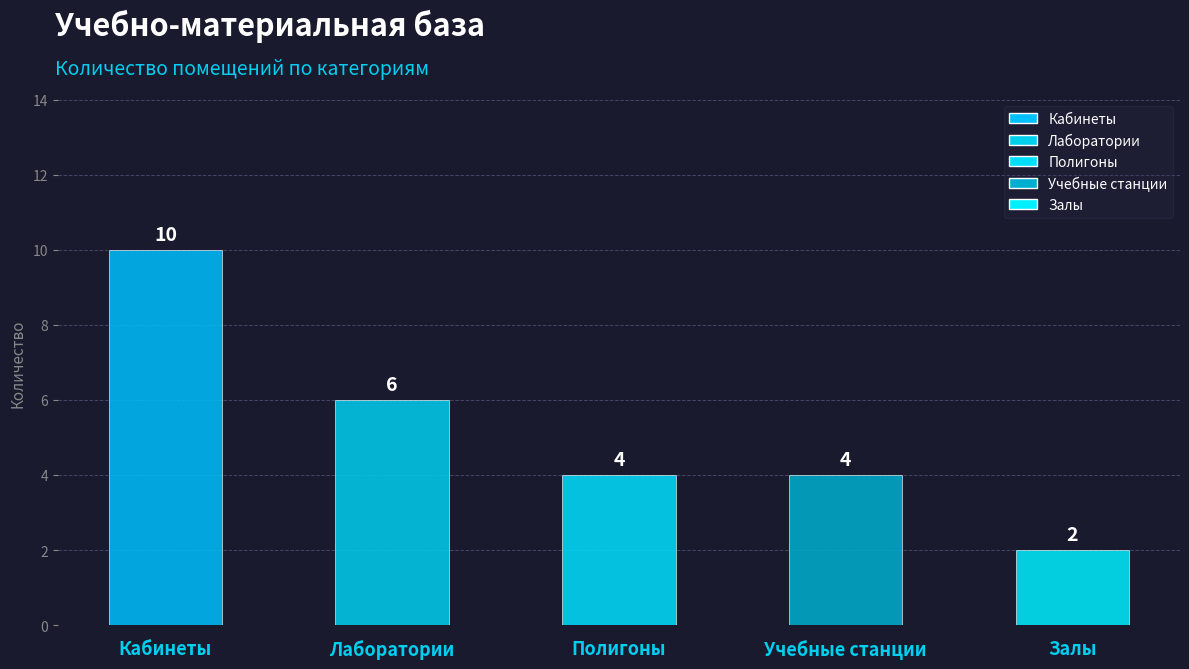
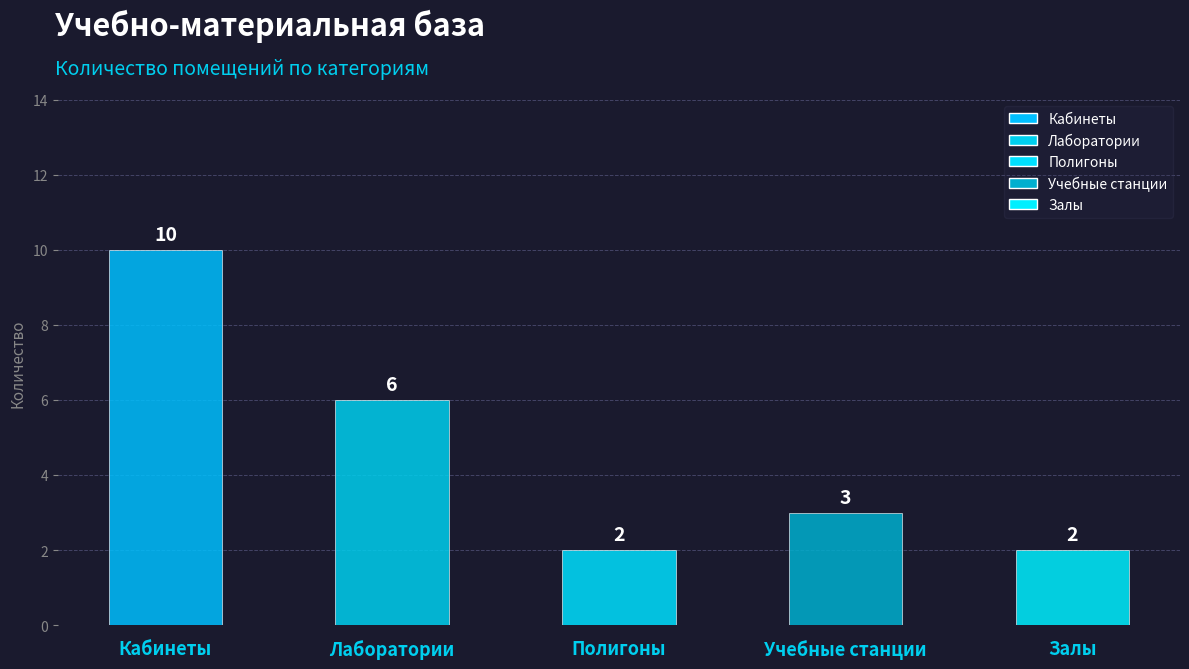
  {
    "Кабинеты": 10,
    "Лаборатории": 6,
-   "Полигоны": 4,
-   "Учебные станции": 4,
+   "Полигоны": 2,
+   "Учебные станции": 3,
    "Залы": 2
  }
